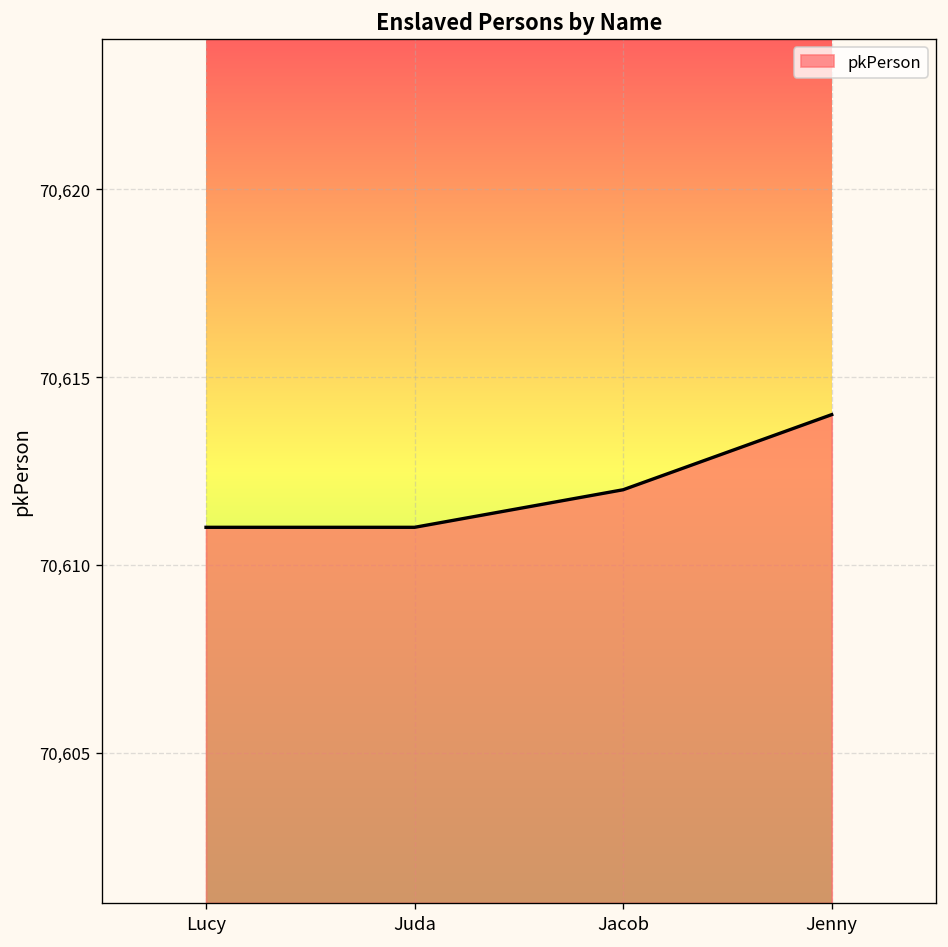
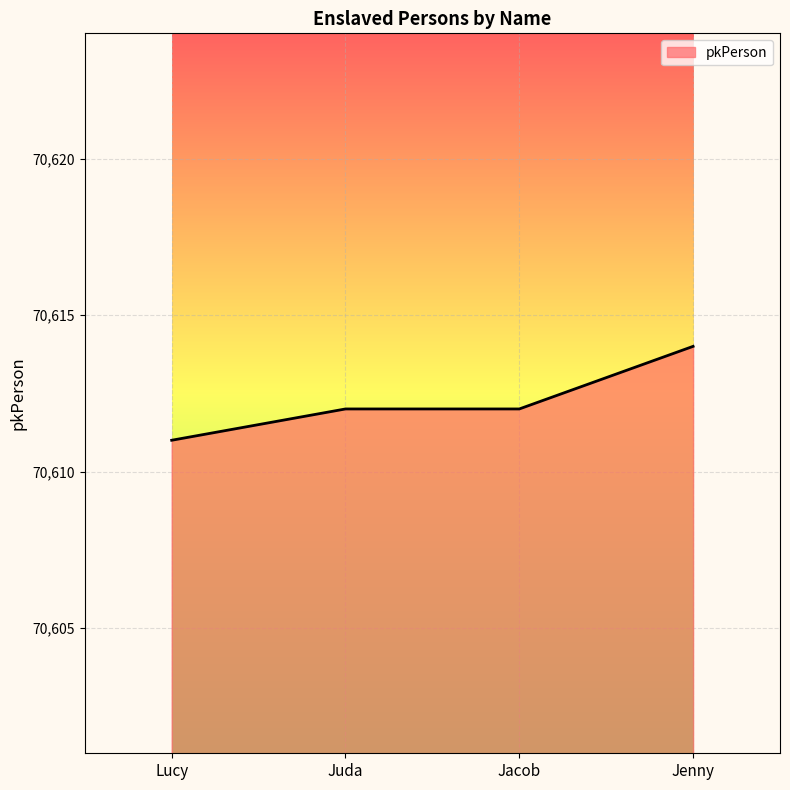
  {
    "Lucy": "70,611",
-   "Juda": "70,611",
+   "Juda": "70,612",
    "Jacob": "70,612",
    "Jenny": "70,614"
  }
